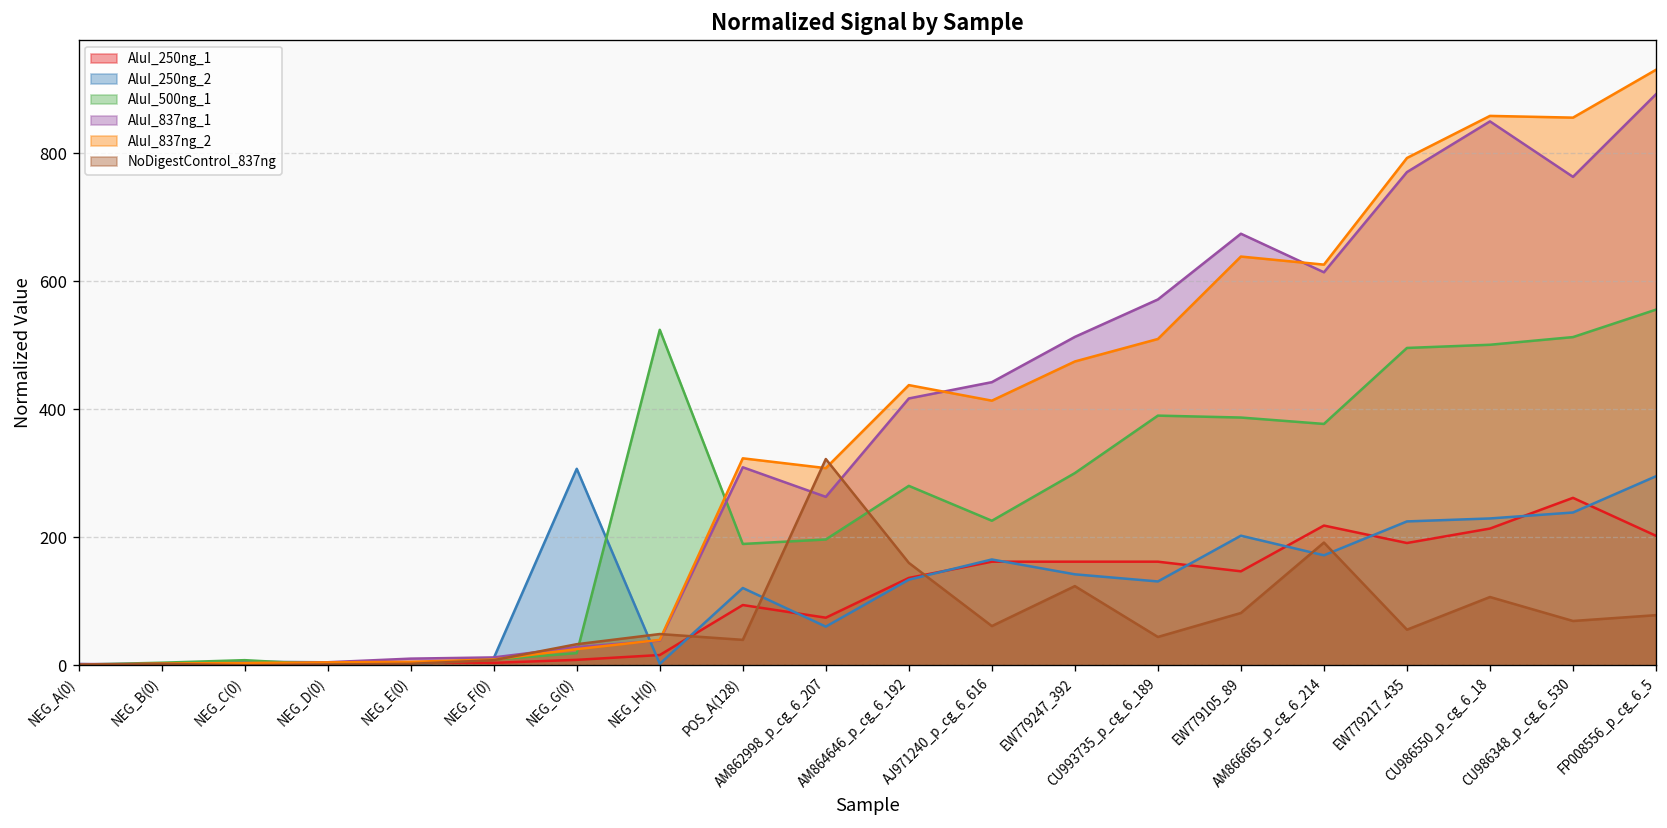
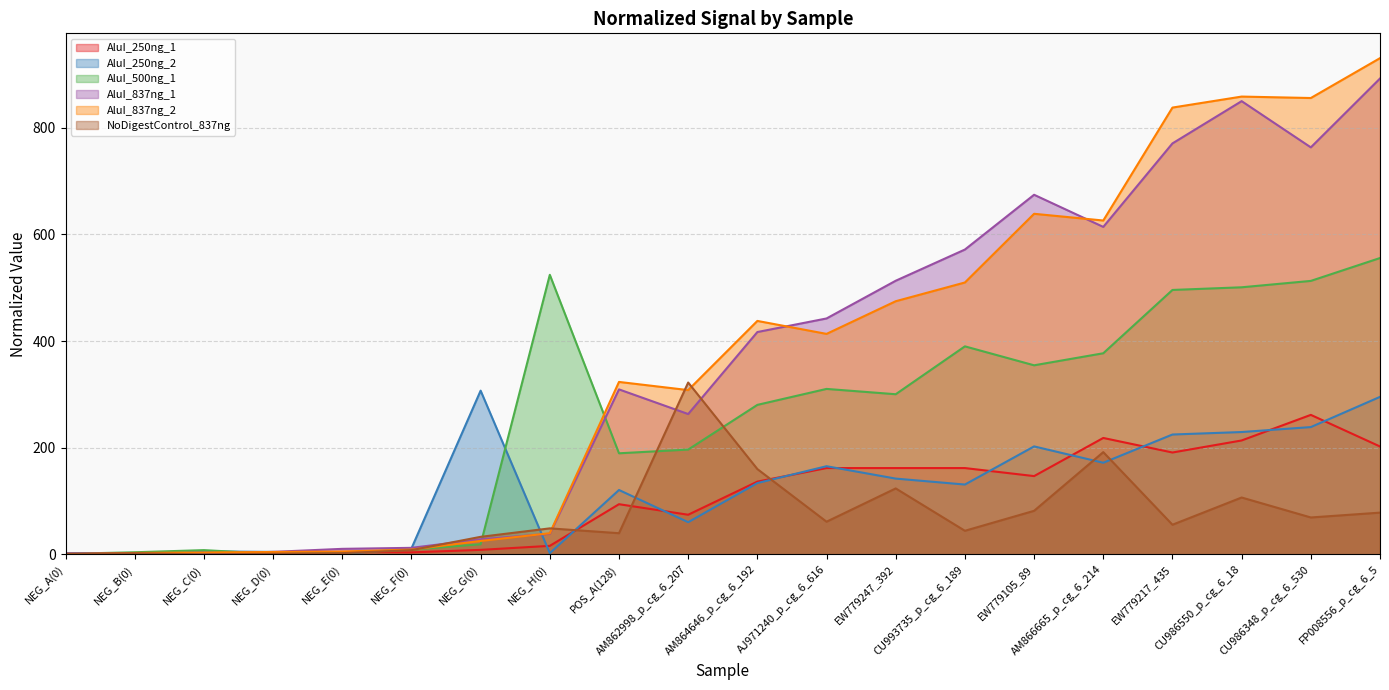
  {
    "AluI_250ng_2": {
      "NEG_G(0)": 310,
      "NEG_H(0)": 0,
      "POS_A(128)": 120,
      "AM862998_p_cg_6_207": 60,
      "EW779247_392": 140,
      "CU993735_p_cg_6_189": 130,
      "EW779105_89": 200,
      "AM866665_p_cg_6_214": 170,
      "EW779217_435": 220,
      "CU986550_p_cg_6_18": 230,
      "CU986348_p_cg_6_530": 240,
      "FP008556_p_cg_6_5": 300
    },
    "AluI_500ng_1": {
      "NEG_G(0)": 20,
      "NEG_H(0)": 520,
      "POS_A(128)": 190,
      "AM862998_p_cg_6_207": 200,
      "AM864646_p_cg_6_192": 280,
-     "AJ971240_p_cg_6_616": 230,
+     "AJ971240_p_cg_6_616": 310,
      "EW779247_392": 300,
      "CU993735_p_cg_6_189": 390,
-     "EW779105_89": 390,
+     "EW779105_89": 350,
      "AM866665_p_cg_6_214": 380,
      "EW779217_435": 500,
      "CU986550_p_cg_6_18": 500,
      "CU986348_p_cg_6_530": 510,
      "FP008556_p_cg_6_5": 560
    },
    "AluI_837ng_1": {
      "NEG_E(0)": 10,
      "POS_A(128)": 310,
      "AM862998_p_cg_6_207": 260,
      "AM864646_p_cg_6_192": 420,
      "AJ971240_p_cg_6_616": 440,
      "EW779247_392": 510,
      "CU993735_p_cg_6_189": 570,
      "EW779105_89": 670,
      "AM866665_p_cg_6_214": 610,
      "EW779217_435": 770,
      "CU986550_p_cg_6_18": 850,
      "CU986348_p_cg_6_530": 760,
      "FP008556_p_cg_6_5": 890
    },
    "AluI_837ng_2": {
      "POS_A(128)": 320,
      "AM862998_p_cg_6_207": 310,
      "AM864646_p_cg_6_192": 440,
      "AJ971240_p_cg_6_616": 410,
      "EW779247_392": 470,
      "CU993735_p_cg_6_189": 510,
      "EW779105_89": 640,
      "AM866665_p_cg_6_214": 630,
-     "EW779217_435": 790,
+     "EW779217_435": 840,
      "CU986550_p_cg_6_18": 860,
      "CU986348_p_cg_6_530": 860,
      "FP008556_p_cg_6_5": 930
    }
  }
